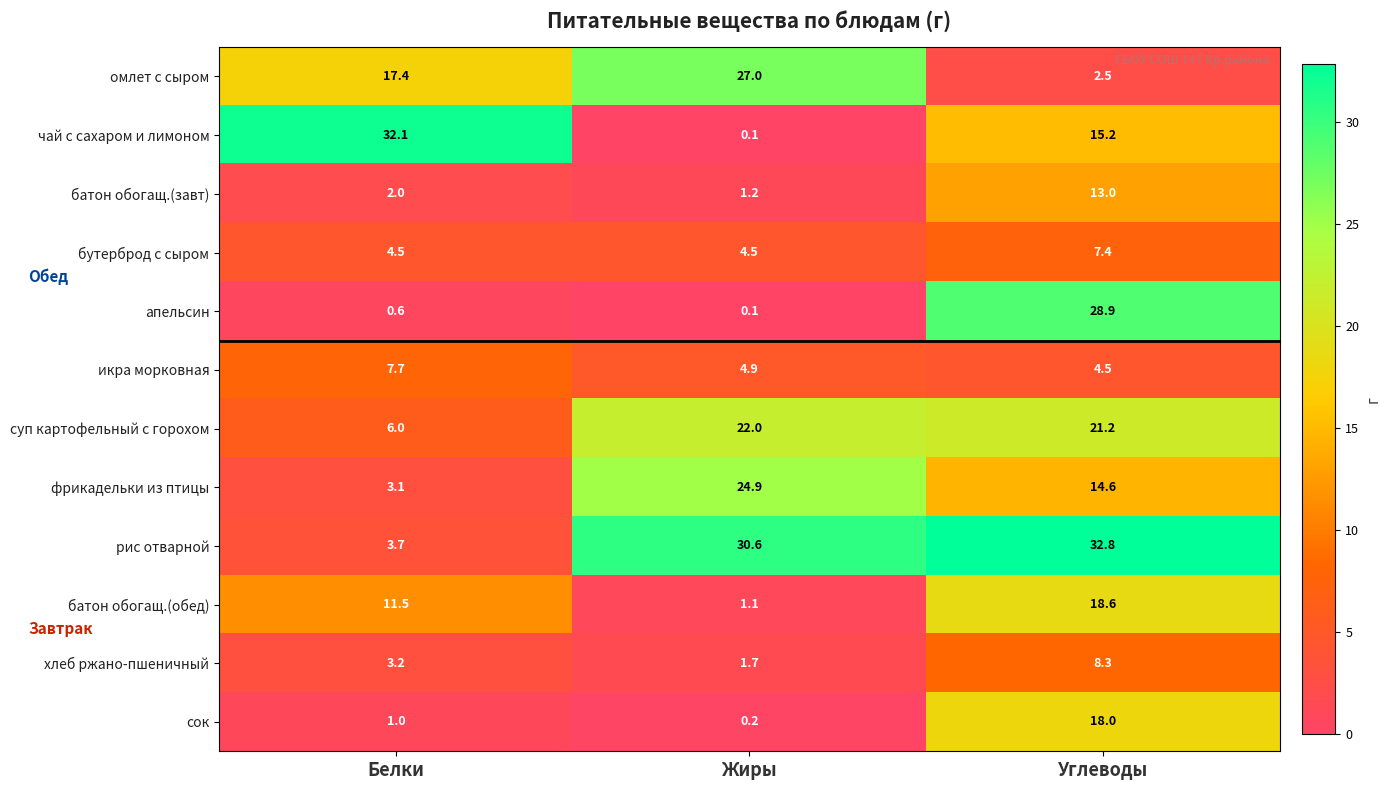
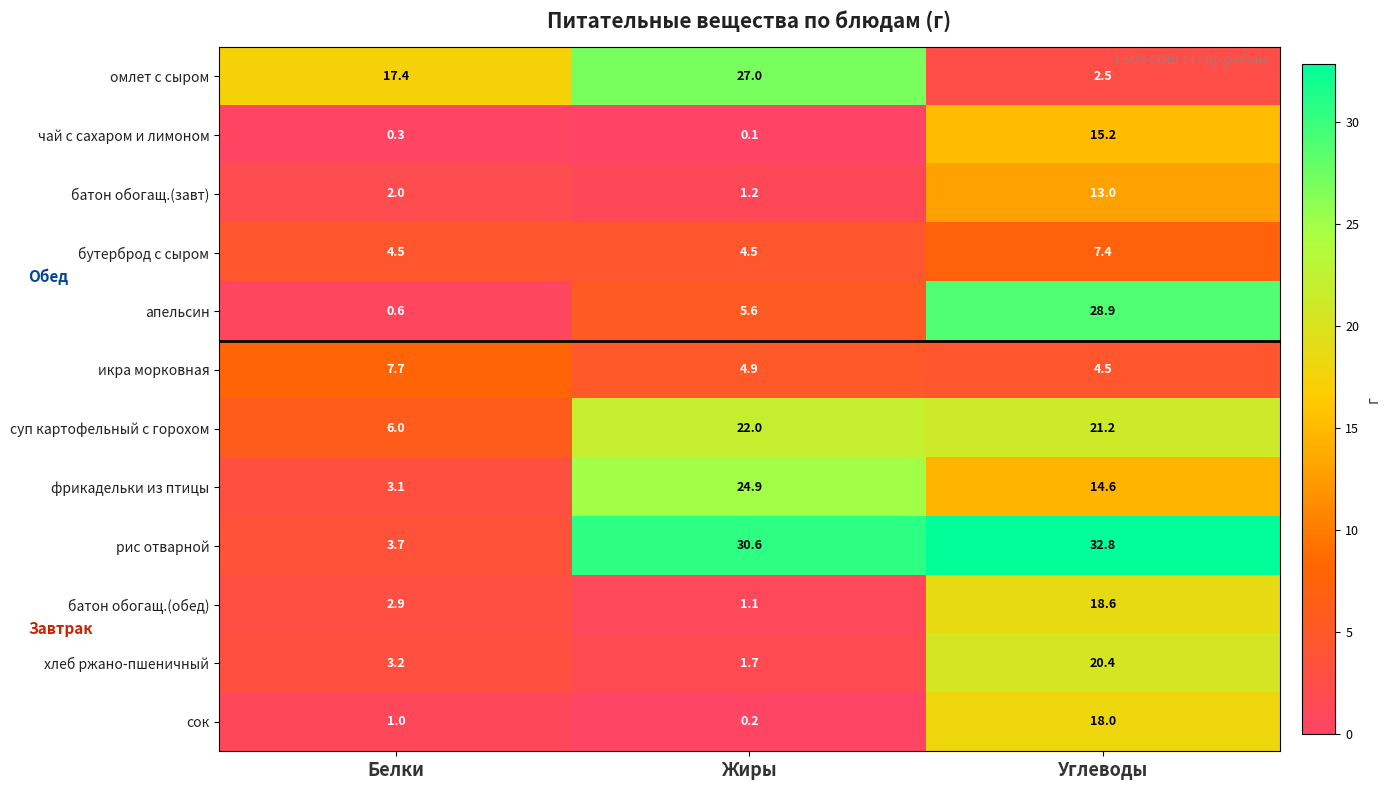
  {
    "омлет с сыром": {
      "Белки": 17.4,
      "Жиры": 27.0
    },
    "чай с сахаром и лимоном": {
-     "Белки": 32.1,
+     "Белки": 0.3,
      "Жиры": 0.1,
      "Углеводы": 15.2
    },
    "батон обогащ.(завт)": {
      "Белки": 2.0,
      "Жиры": 1.2,
      "Углеводы": 13.0
    },
    "бутерброд с сыром": {
      "Белки": 4.5,
      "Жиры": 4.5,
      "Углеводы": 7.4
    },
    "апельсин": {
      "Белки": 0.6,
-     "Жиры": 0.1,
+     "Жиры": 5.6,
      "Углеводы": 28.9
    },
    "икра морковная": {
      "Белки": 7.7,
      "Жиры": 4.9,
      "Углеводы": 4.5
    },
    "суп картофельный с горохом": {
      "Белки": 6.0,
      "Жиры": 22.0,
      "Углеводы": 21.2
    },
    "фрикадельки из птицы": {
      "Белки": 3.1,
      "Жиры": 24.9,
      "Углеводы": 14.6
    },
    "рис отварной": {
      "Белки": 3.7,
      "Жиры": 30.6,
      "Углеводы": 32.8
    },
    "батон обогащ.(обед)": {
-     "Белки": 11.5,
+     "Белки": 2.9,
      "Жиры": 1.1,
      "Углеводы": 18.6
    },
    "хлеб ржано-пшеничный": {
      "Белки": 3.2,
      "Жиры": 1.7,
-     "Углеводы": 8.3
+     "Углеводы": 20.4
    },
    "сок": {
      "Белки": 1.0,
      "Жиры": 0.2,
      "Углеводы": 18.0
    }
  }
